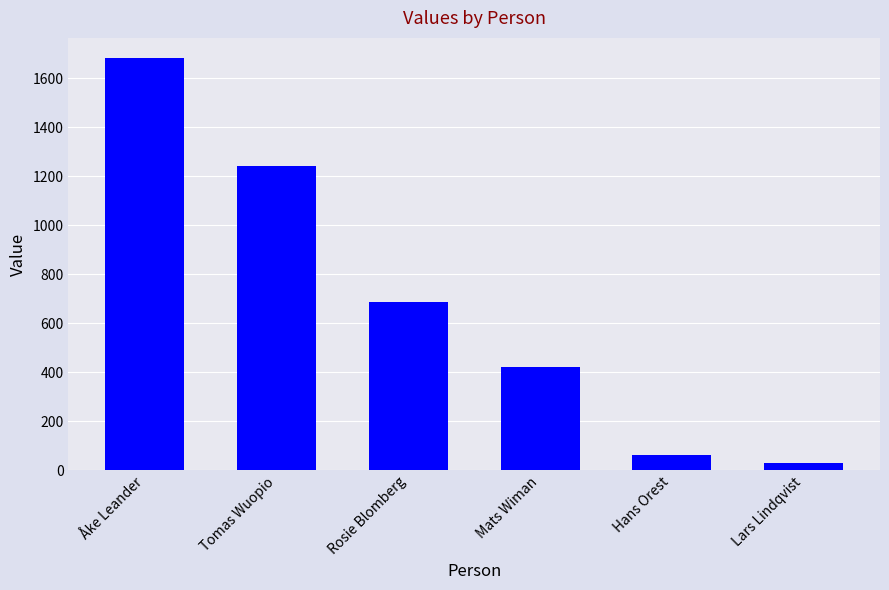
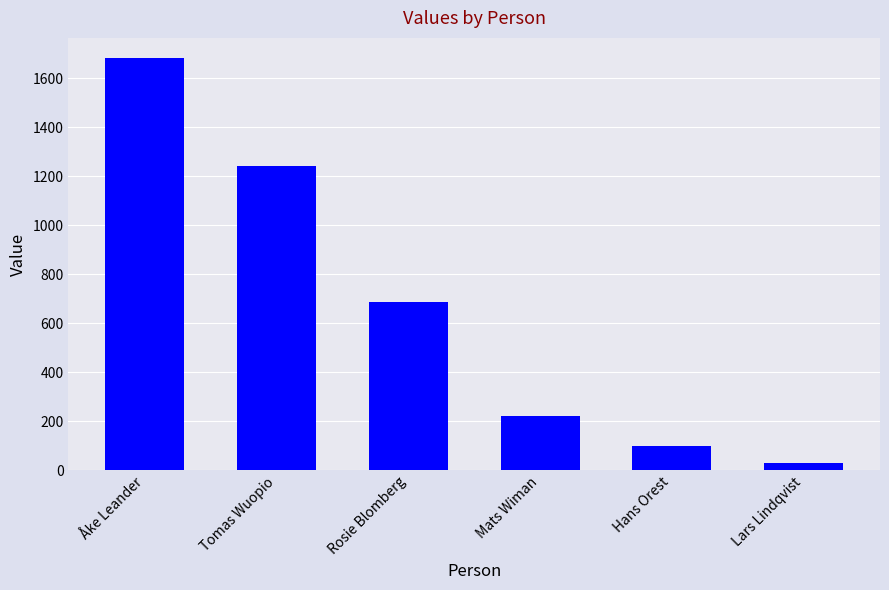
  {
    "Åke Leander": 1680,
    "Tomas Wuopio": 1240,
    "Rosie Blomberg": 690,
-   "Mats Wiman": 420,
-   "Hans Orest": 60,
+   "Mats Wiman": 220,
+   "Hans Orest": 100,
    "Lars Lindqvist": 30
  }
